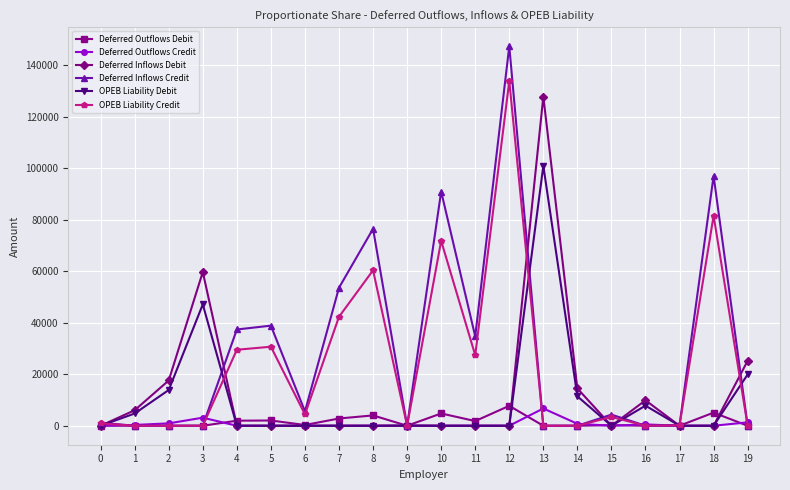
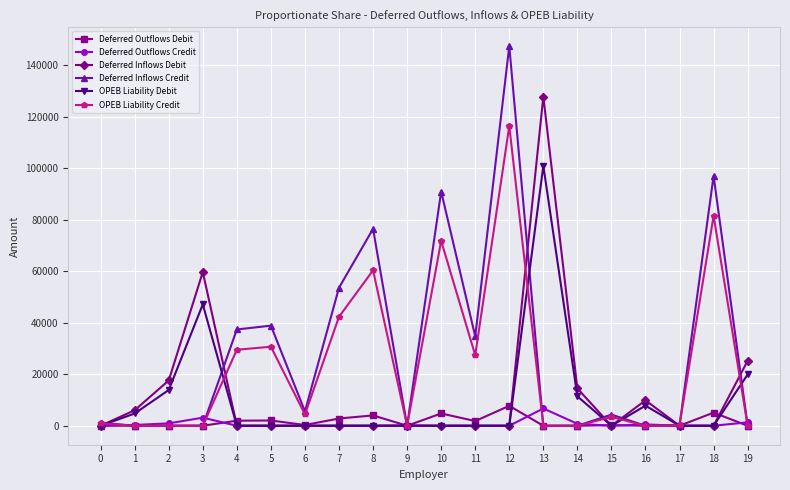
  {
    "OPEB Liability Credit": {
      "4": 30000,
      "5": 31000,
      "6": 4000,
      "7": 42000,
      "8": 60000,
      "10": 72000,
      "11": 27000,
-     "12": 134000,
+     "12": 116000,
      "18": 82000
    }
  }
